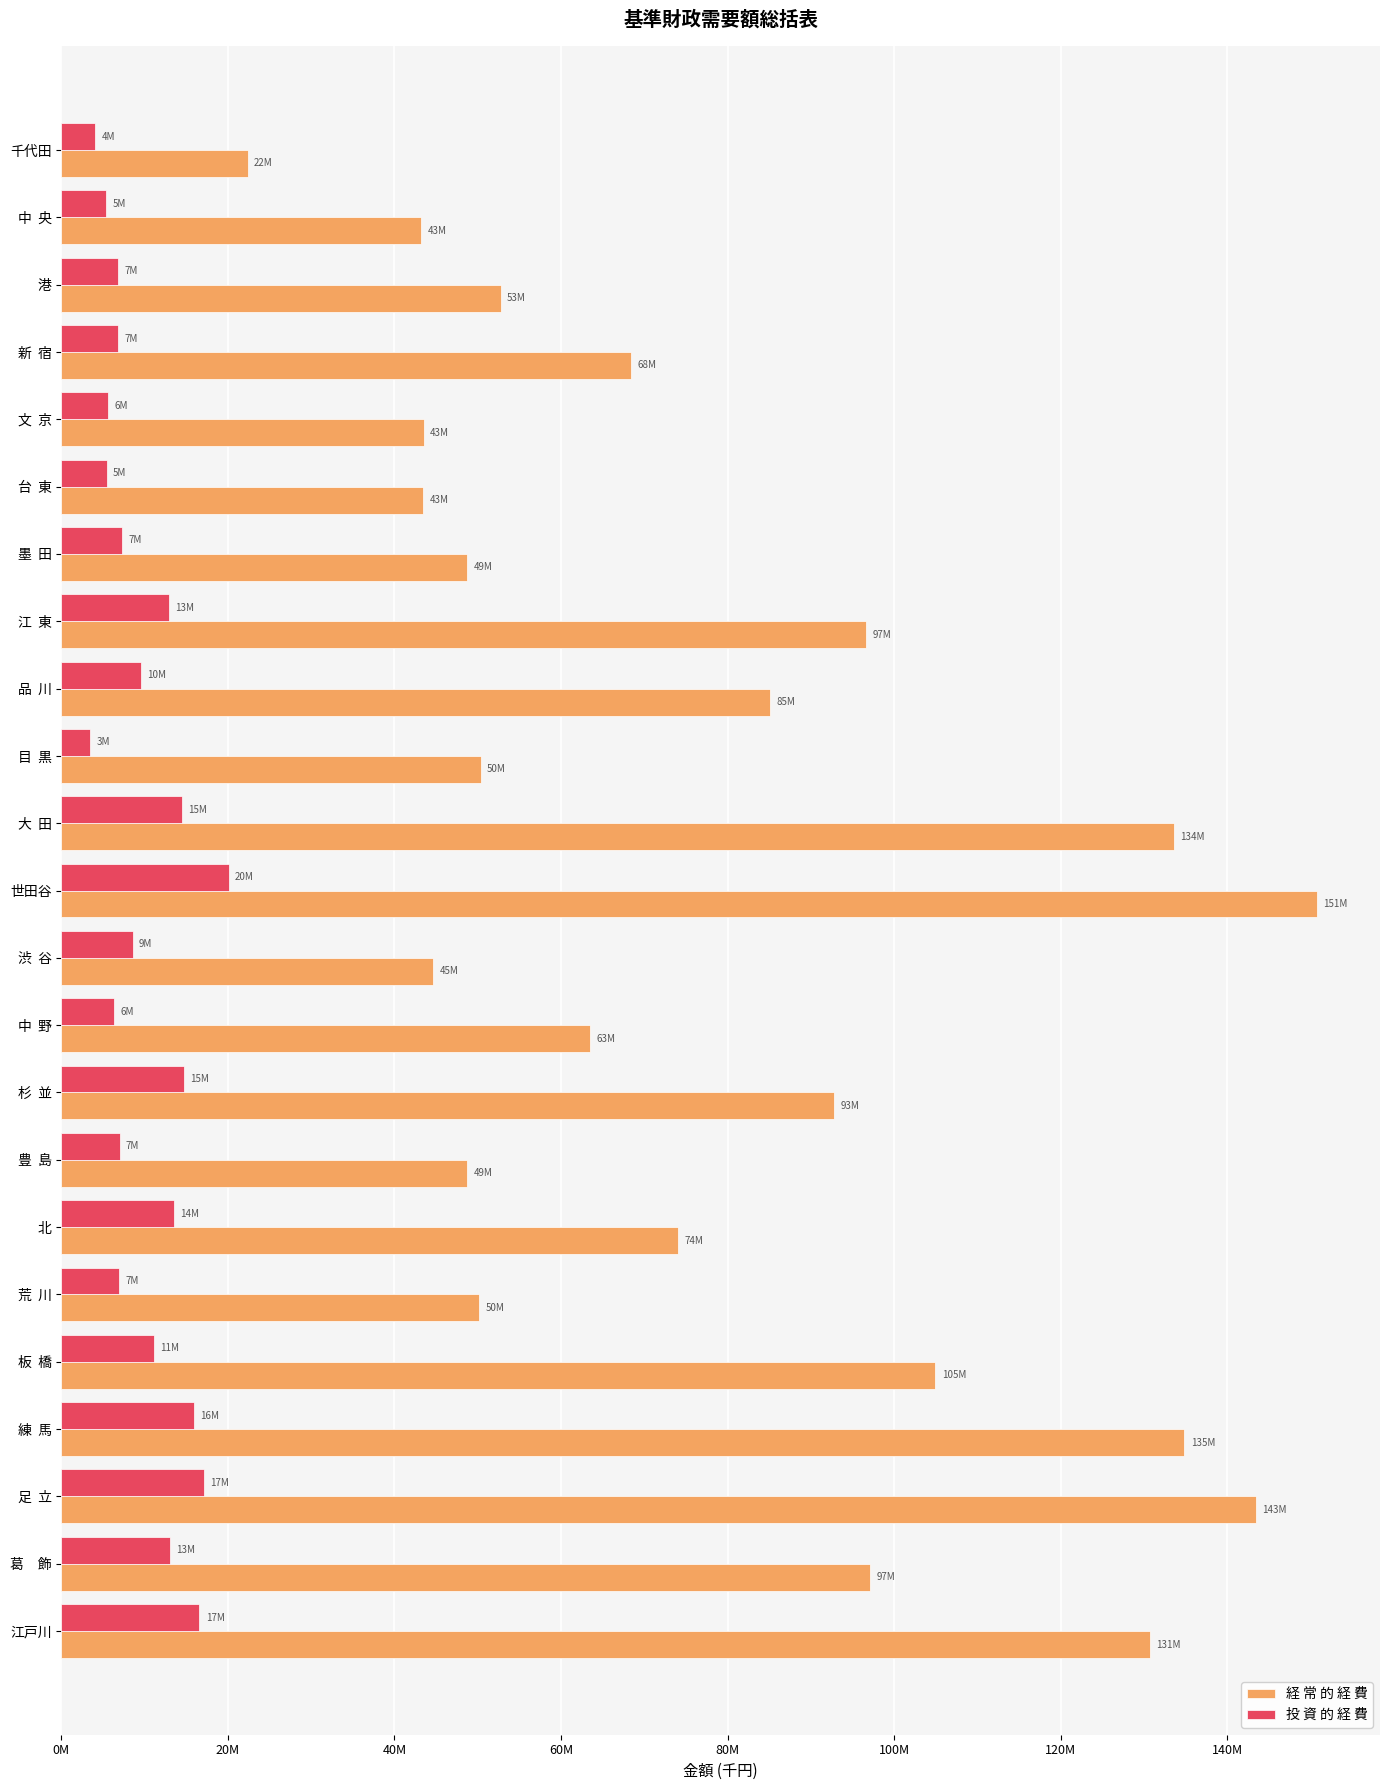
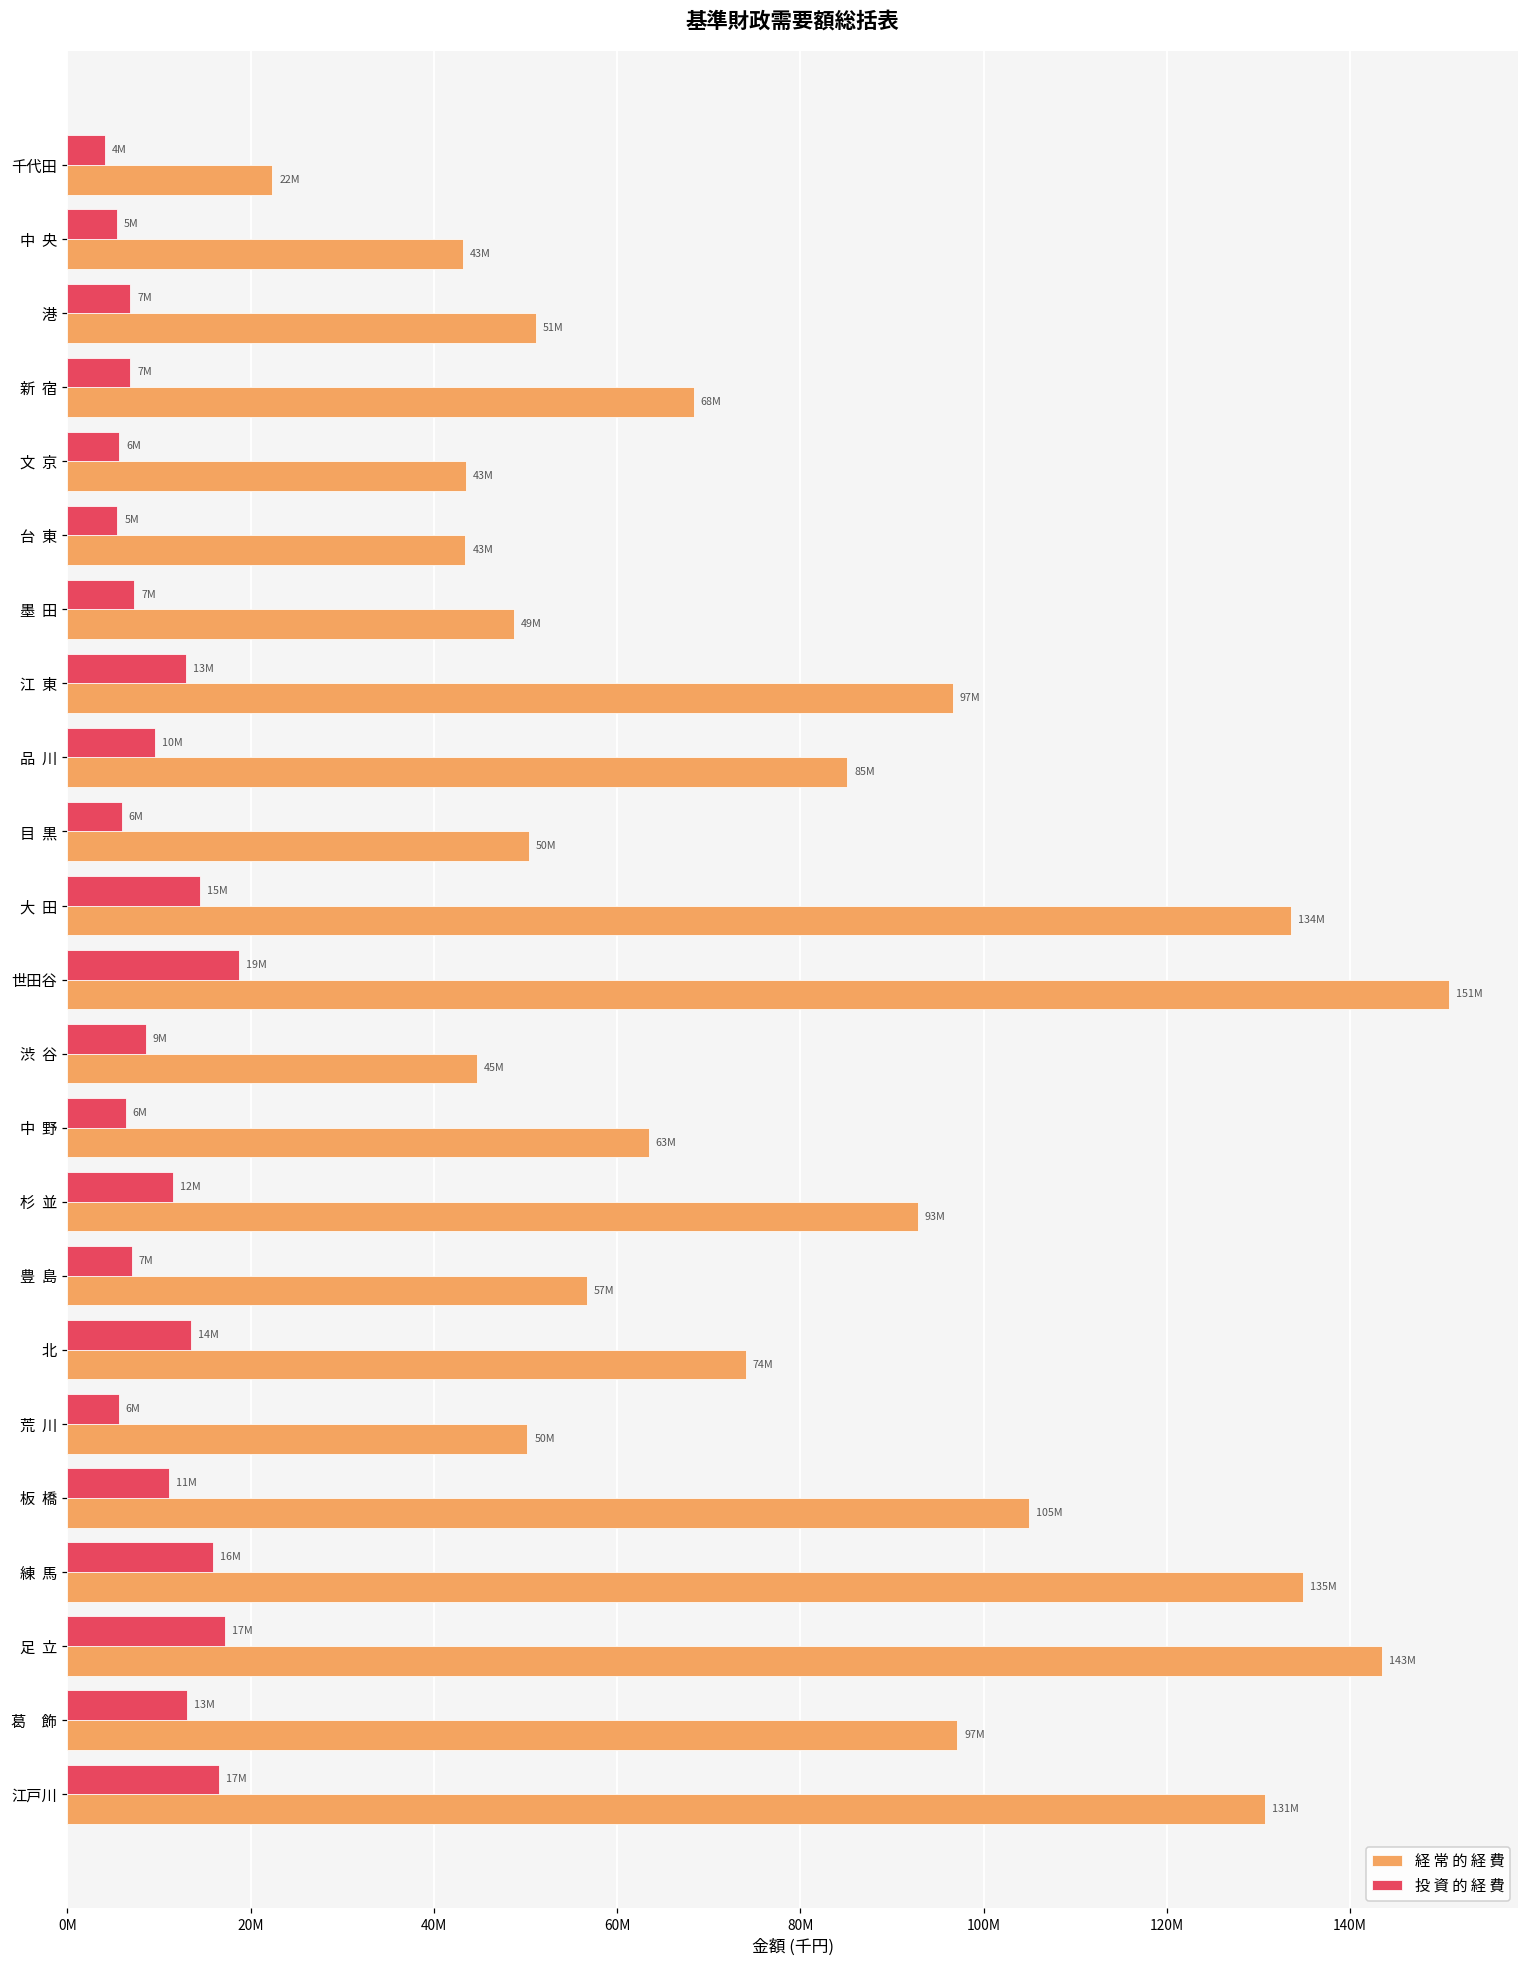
  {
    "経 常 的 経 費": {
      "千代田": "22M",
      "中 央": "43M",
-     "港": "53M",
+     "港": "51M",
      "新 宿": "68M",
      "文 京": "43M",
      "台 東": "43M",
      "墨 田": "49M",
      "江 東": "97M",
      "品 川": "85M",
      "目 黒": "50M",
      "大 田": "134M",
      "世田谷": "151M",
      "渋 谷": "45M",
      "中 野": "63M",
      "杉 並": "93M",
-     "豊 島": "49M",
+     "豊 島": "57M",
      "北": "74M",
      "荒 川": "50M",
      "板 橋": "105M",
      "練 馬": "135M",
      "足 立": "143M",
      "葛 飾": "97M",
      "江戸川": "131M"
    },
    "投 資 的 経 費": {
      "千代田": "4M",
      "中 央": "5M",
      "港": "7M",
      "新 宿": "7M",
      "文 京": "6M",
      "台 東": "5M",
      "墨 田": "7M",
      "江 東": "13M",
      "品 川": "10M",
-     "目 黒": "3M",
+     "目 黒": "6M",
      "大 田": "15M",
-     "世田谷": "20M",
+     "世田谷": "19M",
      "渋 谷": "9M",
      "中 野": "6M",
-     "杉 並": "15M",
+     "杉 並": "12M",
      "豊 島": "7M",
      "北": "14M",
-     "荒 川": "7M",
+     "荒 川": "6M",
      "板 橋": "11M",
      "練 馬": "16M",
      "足 立": "17M",
      "葛 飾": "13M",
      "江戸川": "17M"
    }
  }
